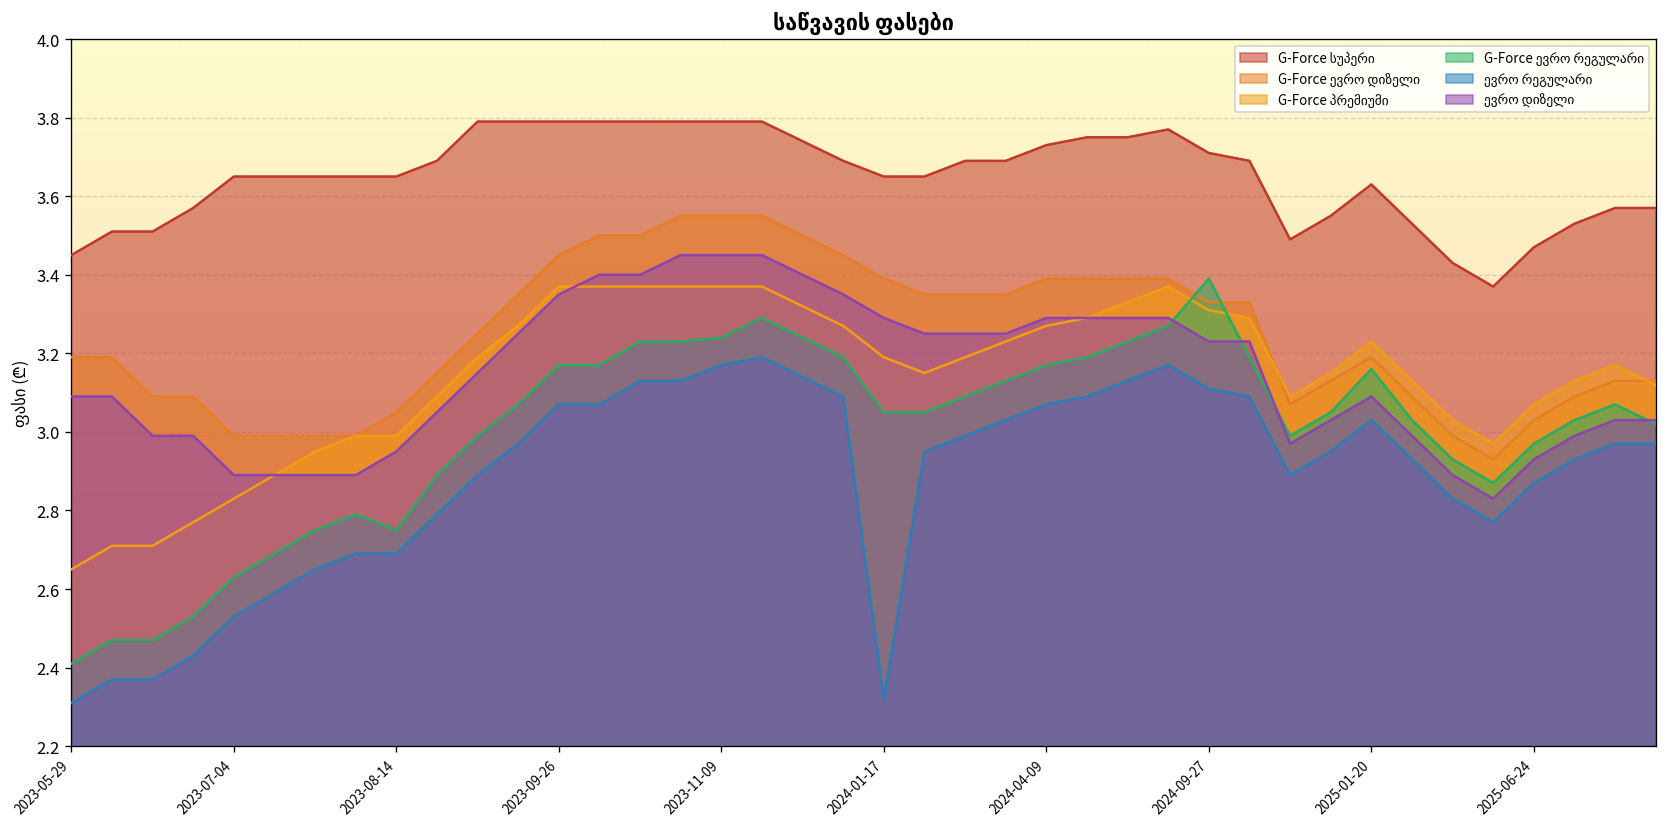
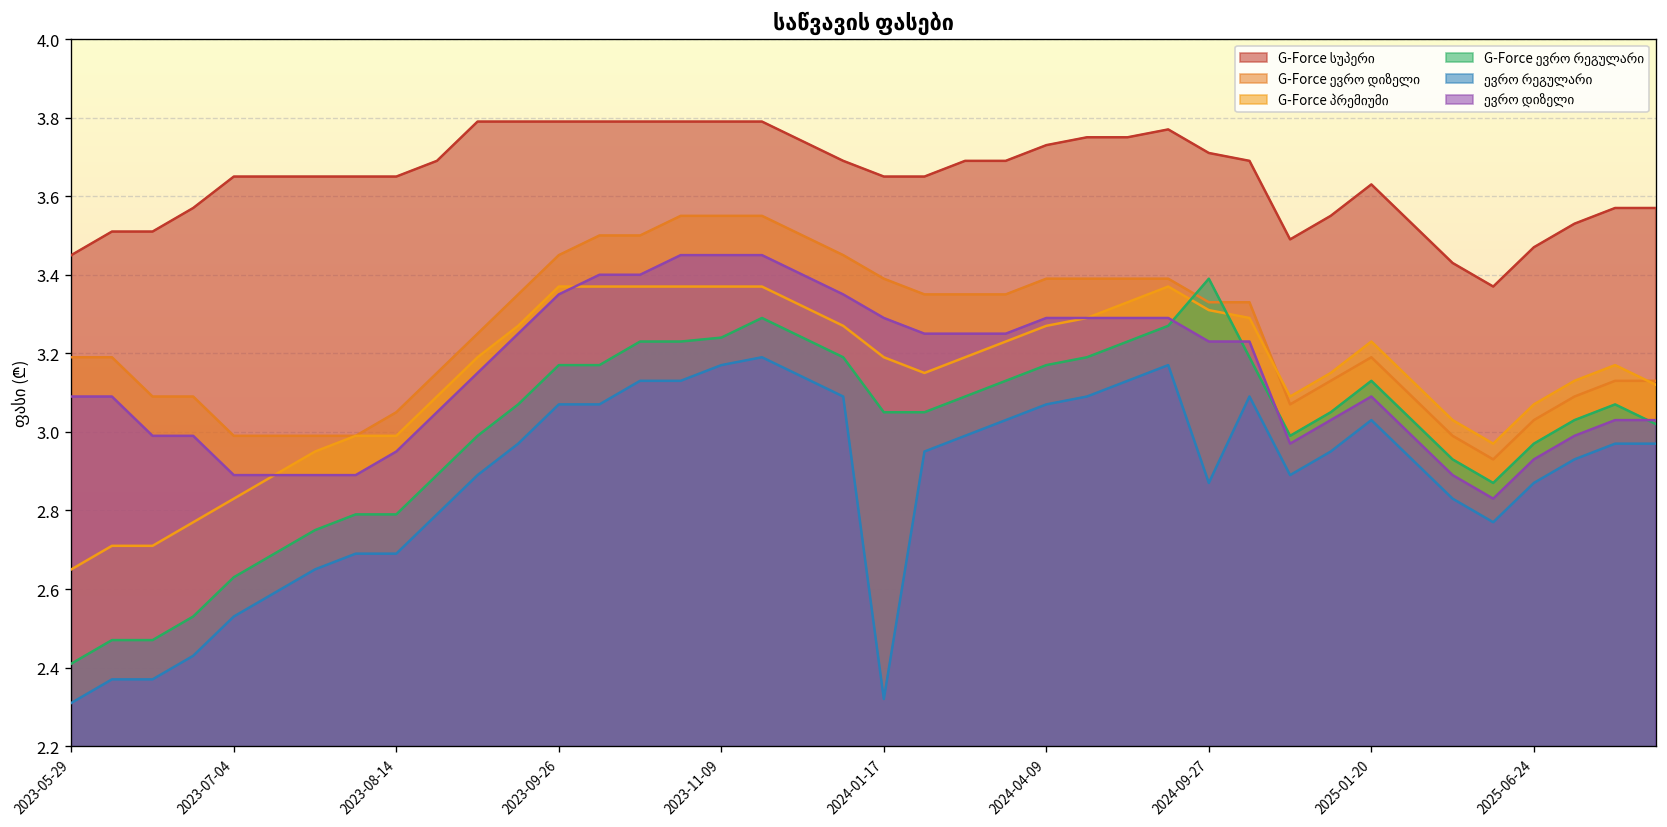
  {
    "G-Force სუპერი": {
      "2023-05-29": 3.45,
      "2023-07-04": 3.65,
      "2023-08-14": 3.65,
      "2023-09-26": 3.79,
      "2023-11-09": 3.79,
      "2024-01-17": 3.65,
      "2024-04-09": 3.73,
      "2024-09-27": 3.71,
      "2025-01-20": 3.63,
      "2025-06-24": 3.47
    },
    "G-Force ევრო რეგულარი": {
      "2023-05-29": 2.41,
      "2023-07-04": 2.63,
-     "2023-08-14": 2.75,
+     "2023-08-14": 2.79,
      "2023-09-26": 3.17,
      "2023-11-09": 3.24,
      "2024-01-17": 3.05,
      "2024-04-09": 3.17,
      "2024-09-27": 3.39,
-     "2025-01-20": 3.16,
+     "2025-01-20": 3.13,
      "2025-06-24": 2.97
    },
    "ევრო რეგულარი": {
      "2023-05-29": 2.31,
      "2023-07-04": 2.53,
      "2023-08-14": 2.69,
      "2023-09-26": 3.07,
      "2023-11-09": 3.17,
      "2024-01-17": 2.32,
      "2024-04-09": 3.07,
-     "2024-09-27": 3.11,
+     "2024-09-27": 2.87,
      "2025-01-20": 3.03,
      "2025-06-24": 2.87
    },
    "ევრო დიზელი": {
      "2023-05-29": 3.09,
      "2023-07-04": 2.89,
      "2023-08-14": 2.95,
      "2023-09-26": 3.35,
      "2023-11-09": 3.45,
      "2024-01-17": 3.29,
      "2024-04-09": 3.29,
      "2024-09-27": 3.23,
      "2025-01-20": 3.09,
      "2025-06-24": 2.93
    }
  }
